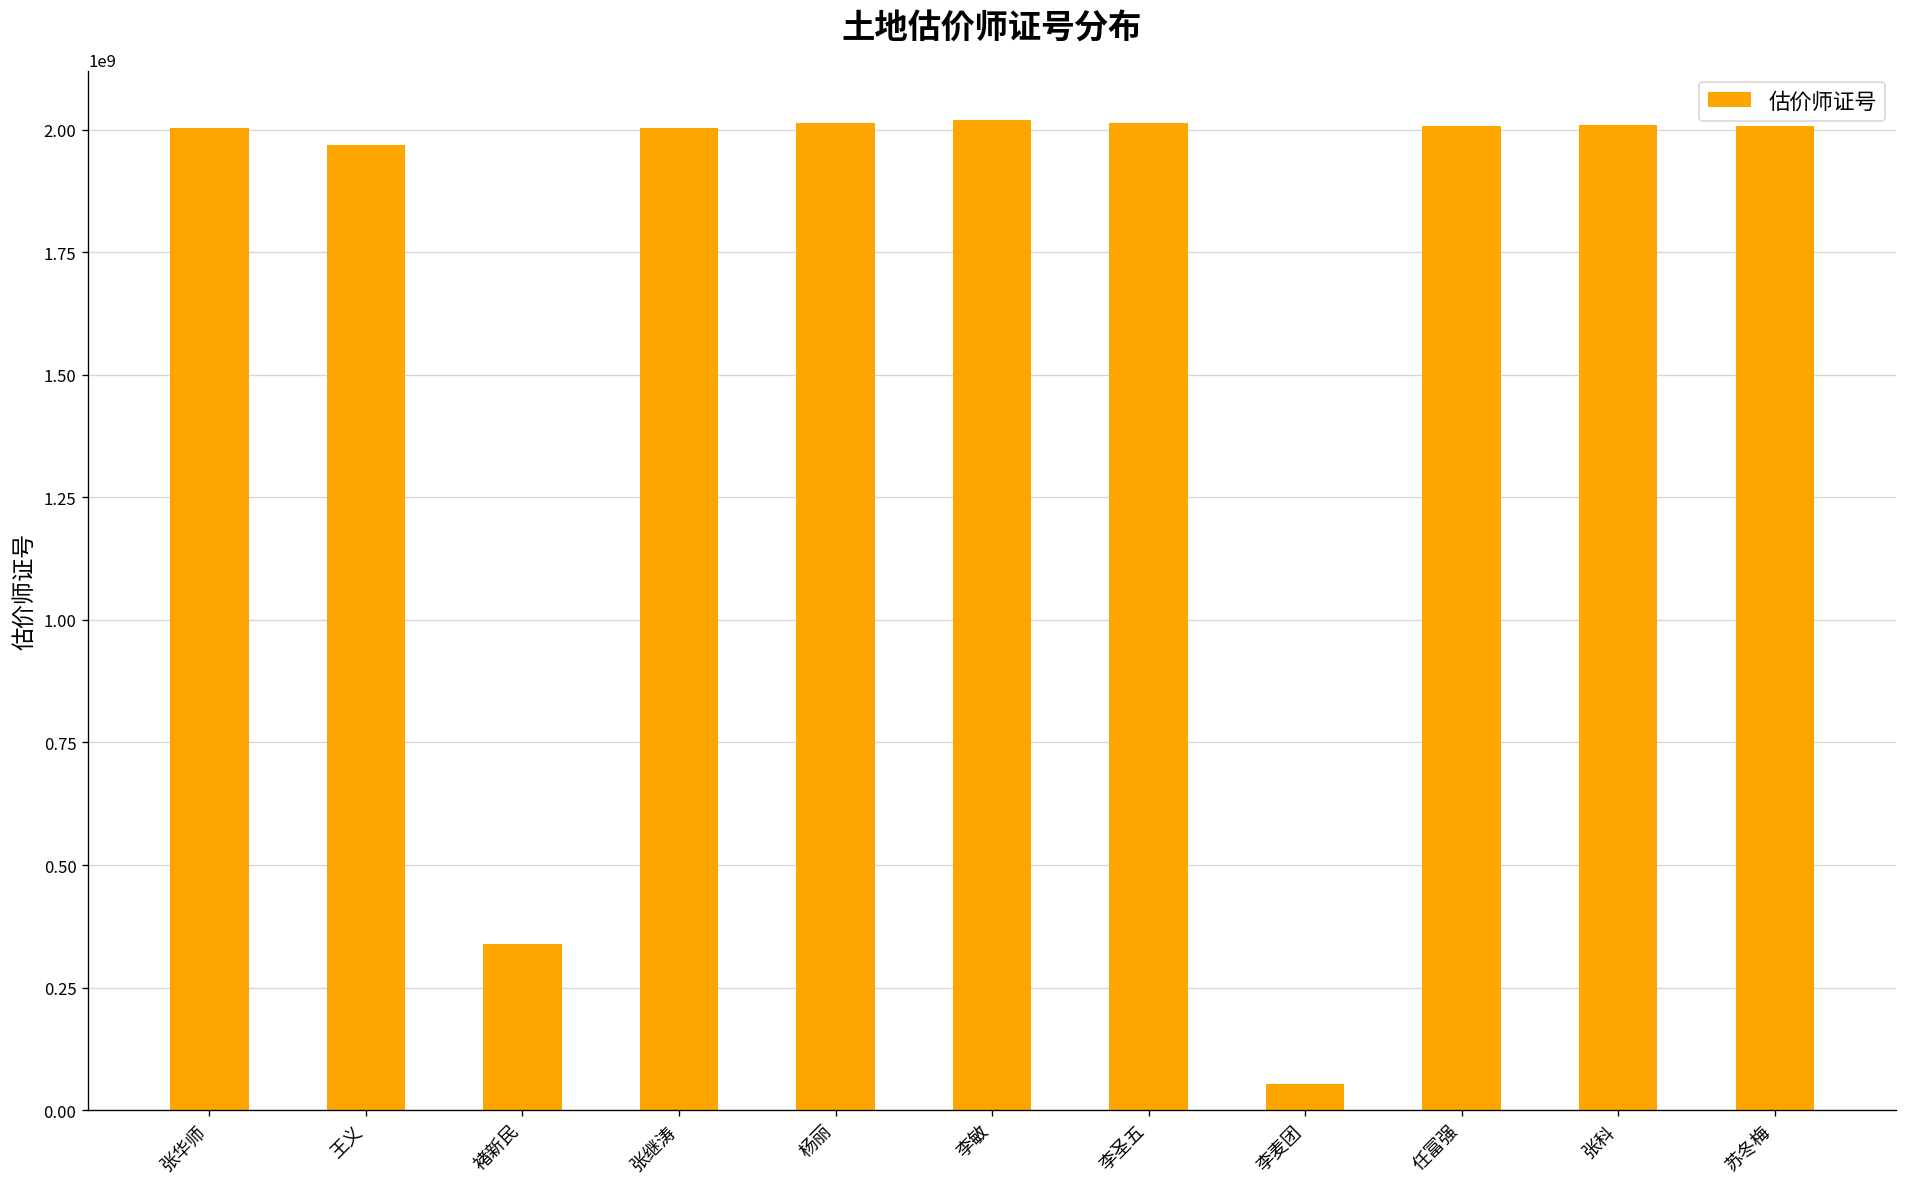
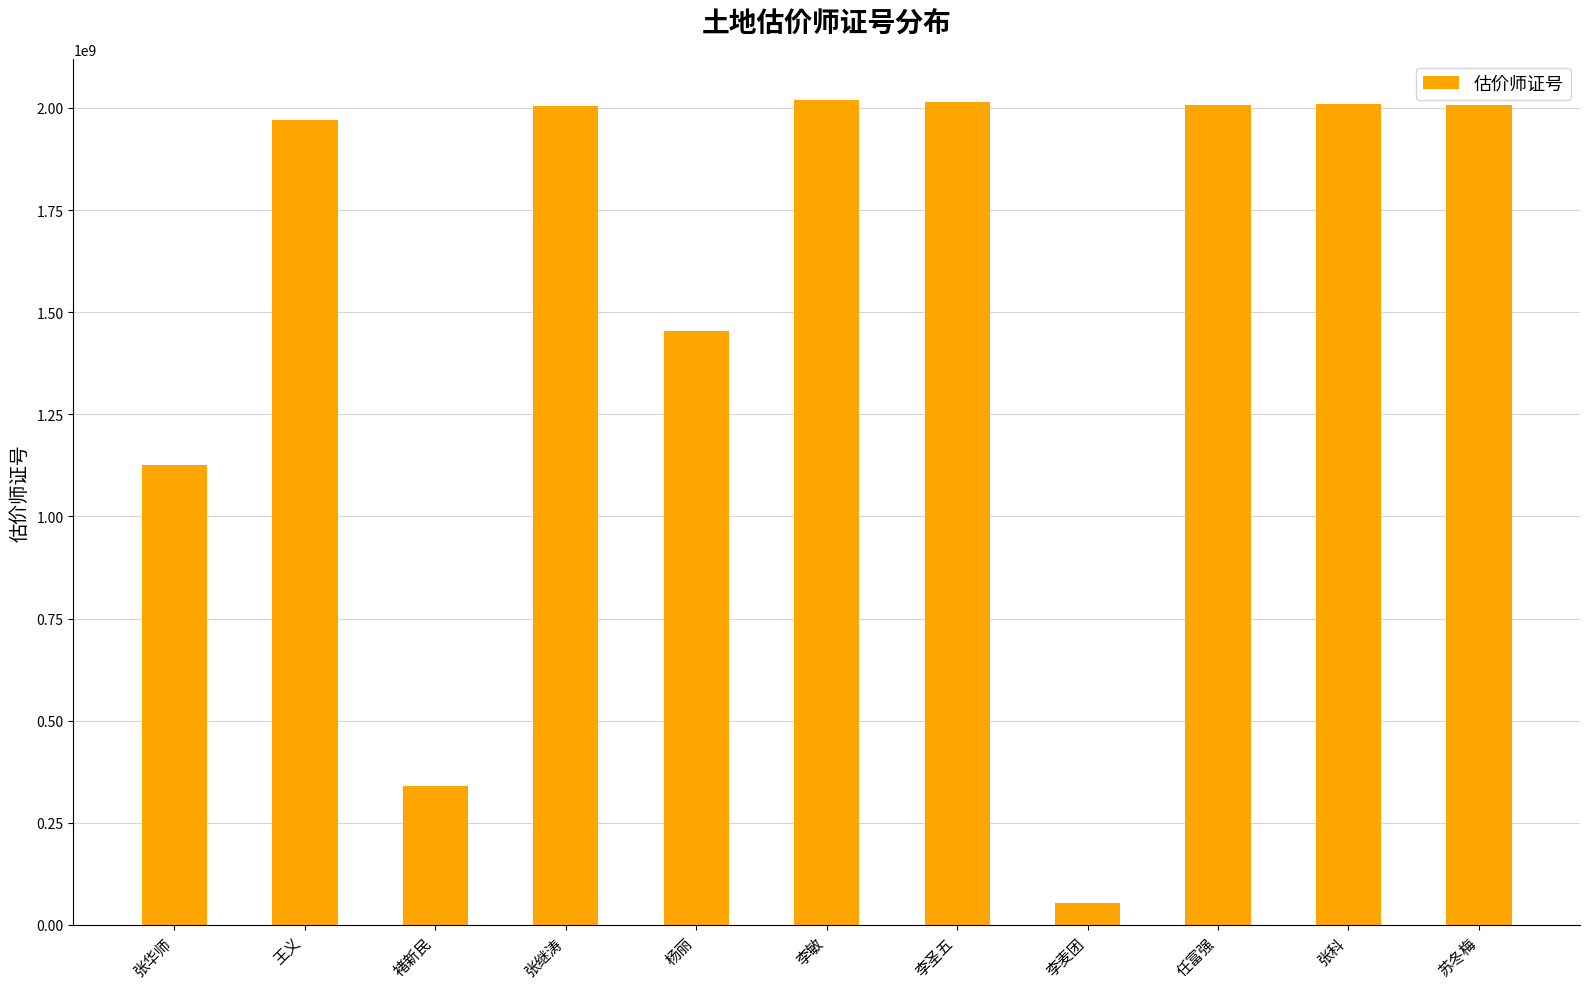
  {
-   "张华师": 2000000000,
+   "张华师": 1130000000,
    "王义": 1970000000,
    "褚新民": 340000000,
    "张继涛": 2000000000,
-   "杨丽": 2010000000,
+   "杨丽": 1460000000,
    "李敏": 2020000000,
    "李圣五": 2010000000,
    "李麦团": 50000000,
    "任富强": 2010000000,
    "张科": 2010000000,
    "苏冬梅": 2010000000
  }
